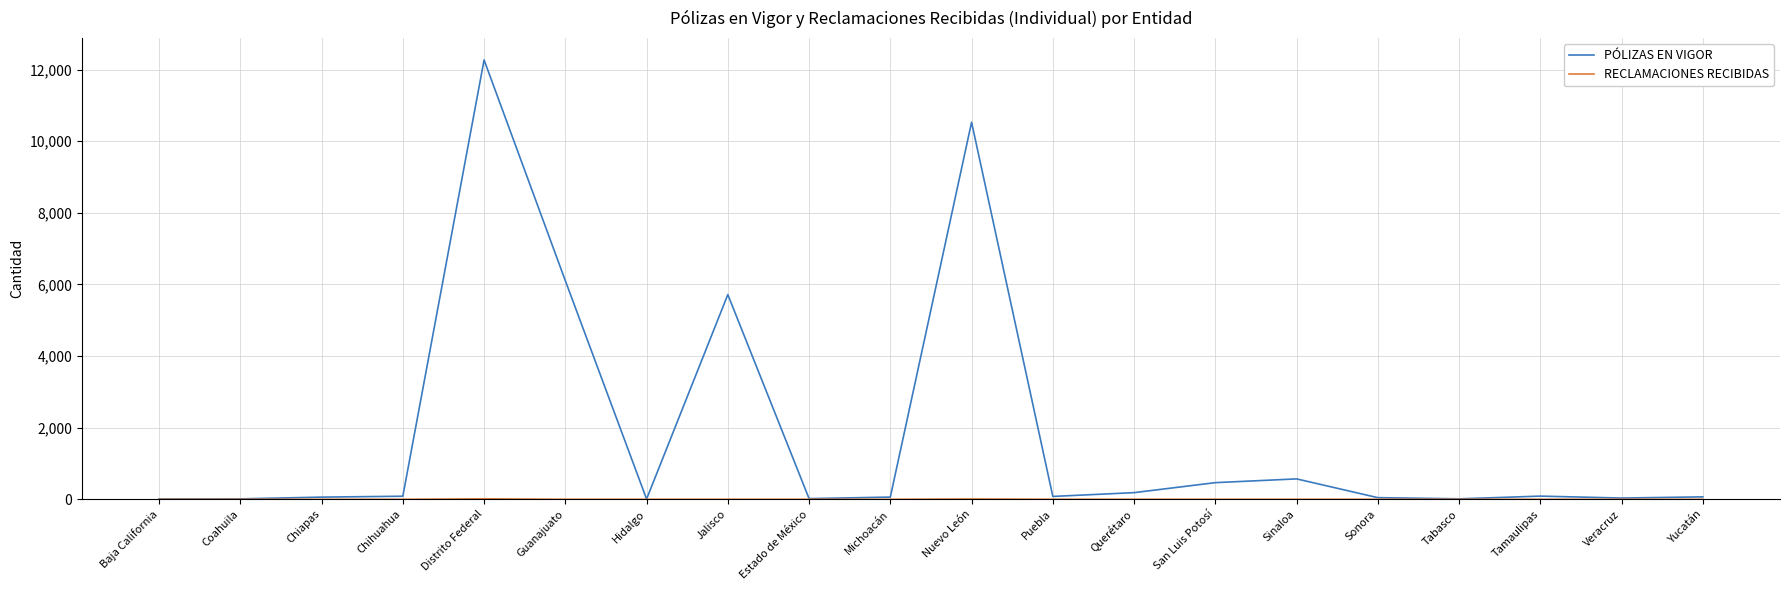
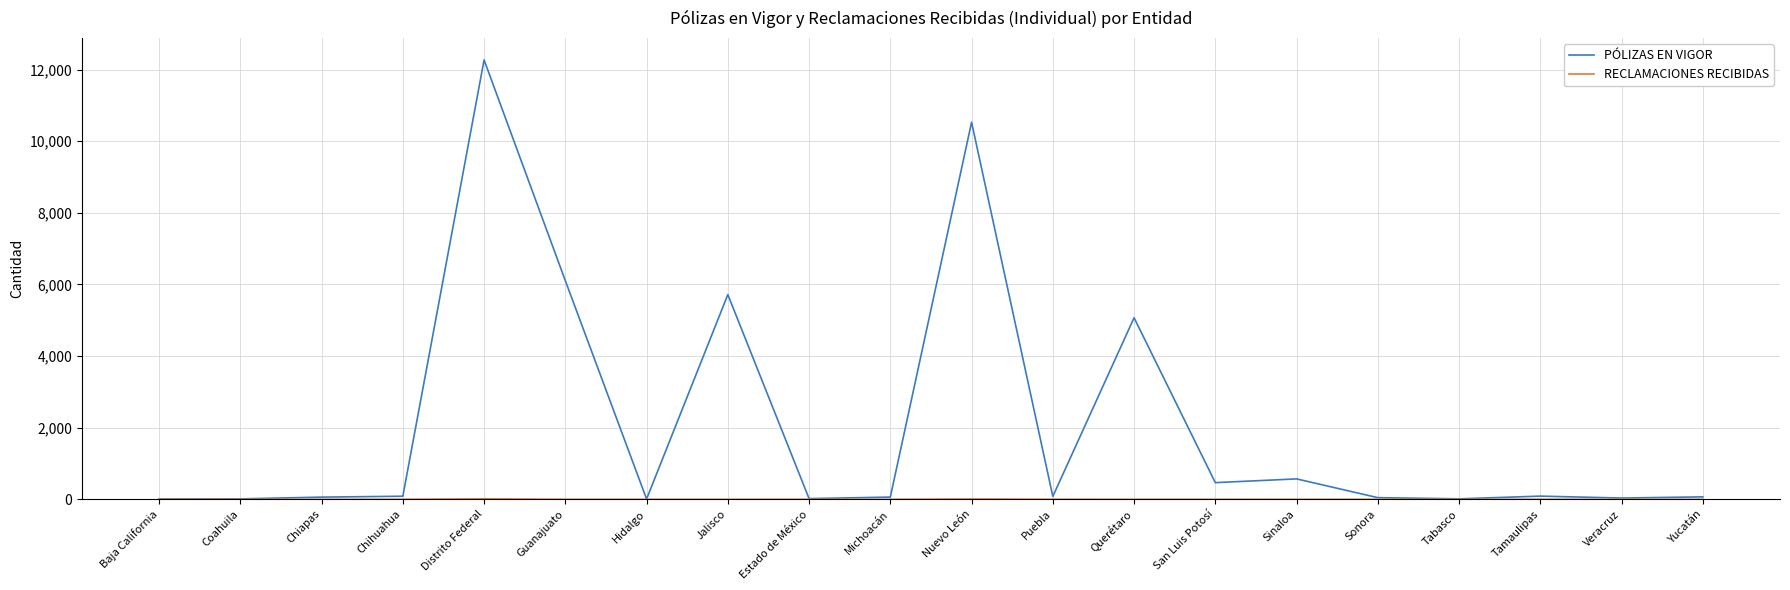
  {
    "PÓLIZAS EN VIGOR": {
      "Chihuahua": "100",
      "Distrito Federal": "12,300",
      "Guanajuato": "6,100",
      "Jalisco": "5,700",
      "Nuevo León": "10,500",
      "Puebla": "100",
-     "Querétaro": "200",
+     "Querétaro": "5,100",
      "San Luis Potosí": "500",
      "Sinaloa": "600",
      "Tamaulipas": "100"
    },
    "RECLAMACIONES RECIBIDAS": {
      "Chihuahua": "0",
      "Distrito Federal": "0",
      "Guanajuato": "0",
      "Jalisco": "0",
      "Nuevo León": "0",
      "Puebla": "0",
      "Querétaro": "0",
      "San Luis Potosí": "0",
      "Sinaloa": "0",
      "Tamaulipas": "0"
    }
  }
